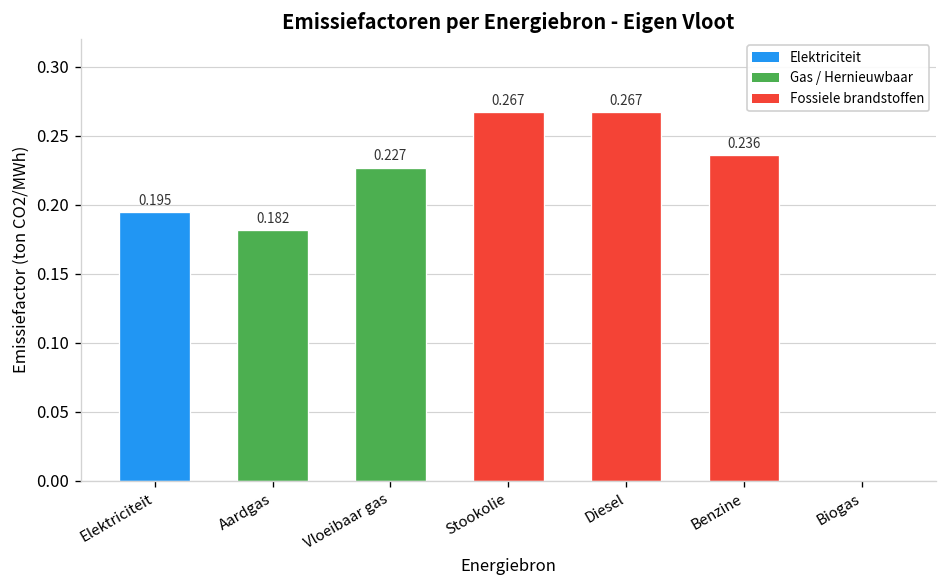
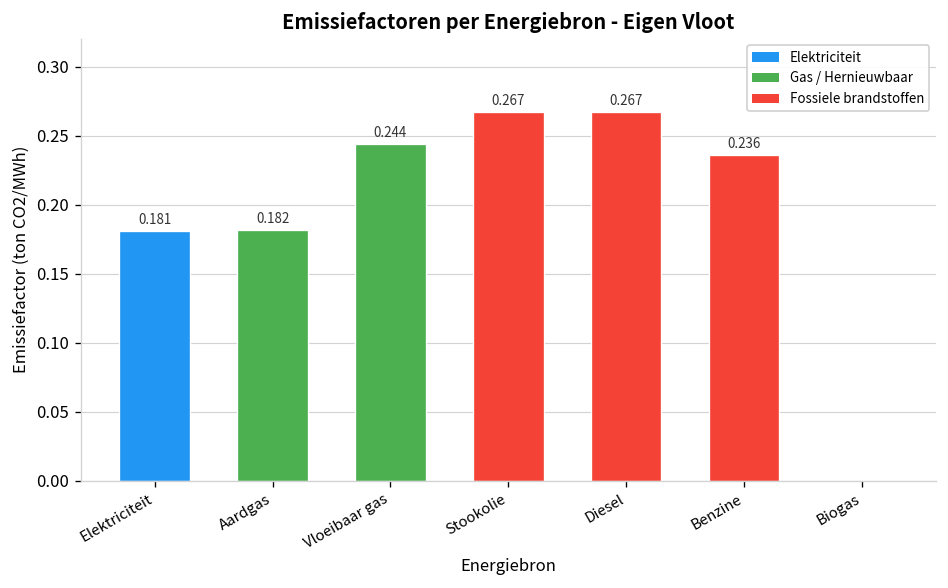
  {
-   "Elektriciteit": 0.195,
+   "Elektriciteit": 0.181,
    "Aardgas": 0.182,
-   "Vloeibaar gas": 0.227,
+   "Vloeibaar gas": 0.244,
    "Stookolie": 0.267,
    "Diesel": 0.267,
    "Benzine": 0.236
  }
